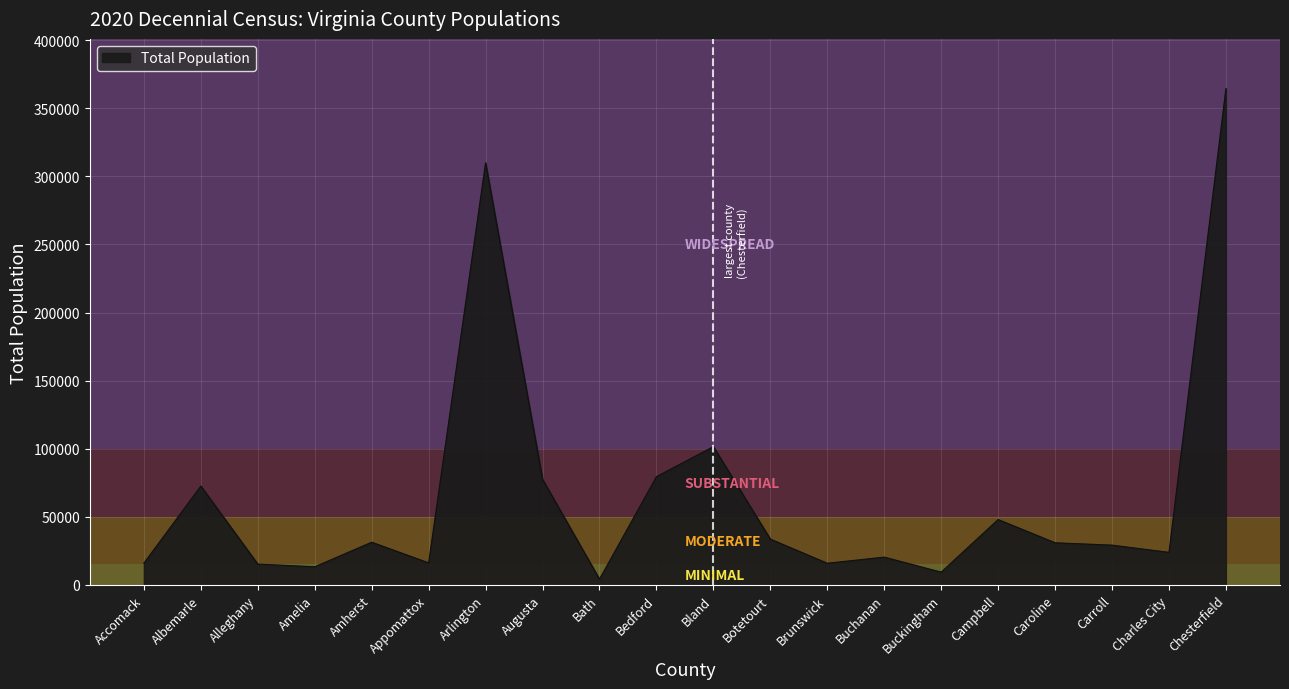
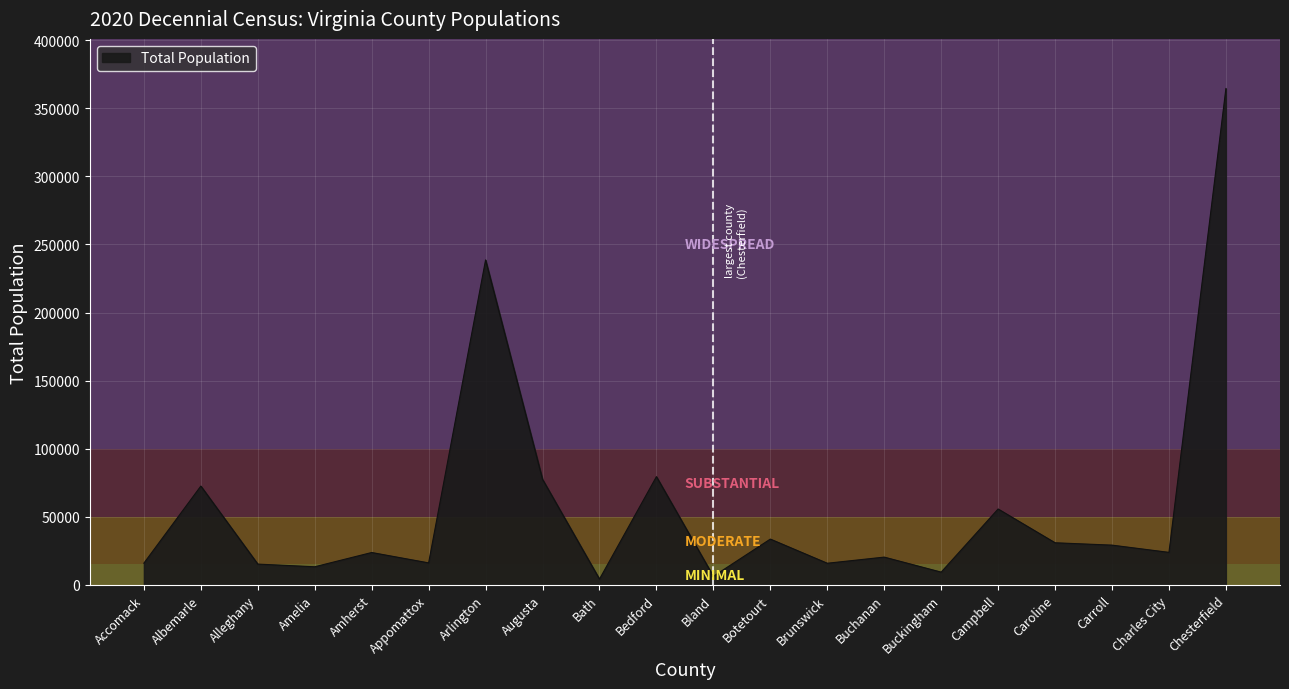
  {
    "Accomack": 16000,
    "Albemarle": 73000,
    "Alleghany": 15000,
    "Amelia": 13000,
-   "Amherst": 31000,
+   "Amherst": 24000,
    "Appomattox": 16000,
-   "Arlington": 310000,
+   "Arlington": 239000,
    "Augusta": 77000,
    "Bath": 4000,
    "Bedford": 79000,
-   "Bland": 101000,
+   "Bland": 6000,
    "Botetourt": 34000,
    "Brunswick": 16000,
    "Buchanan": 20000,
    "Buckingham": 9000,
-   "Campbell": 48000,
+   "Campbell": 56000,
    "Caroline": 31000,
    "Carroll": 29000,
    "Charles City": 24000,
    "Chesterfield": 365000
  }
